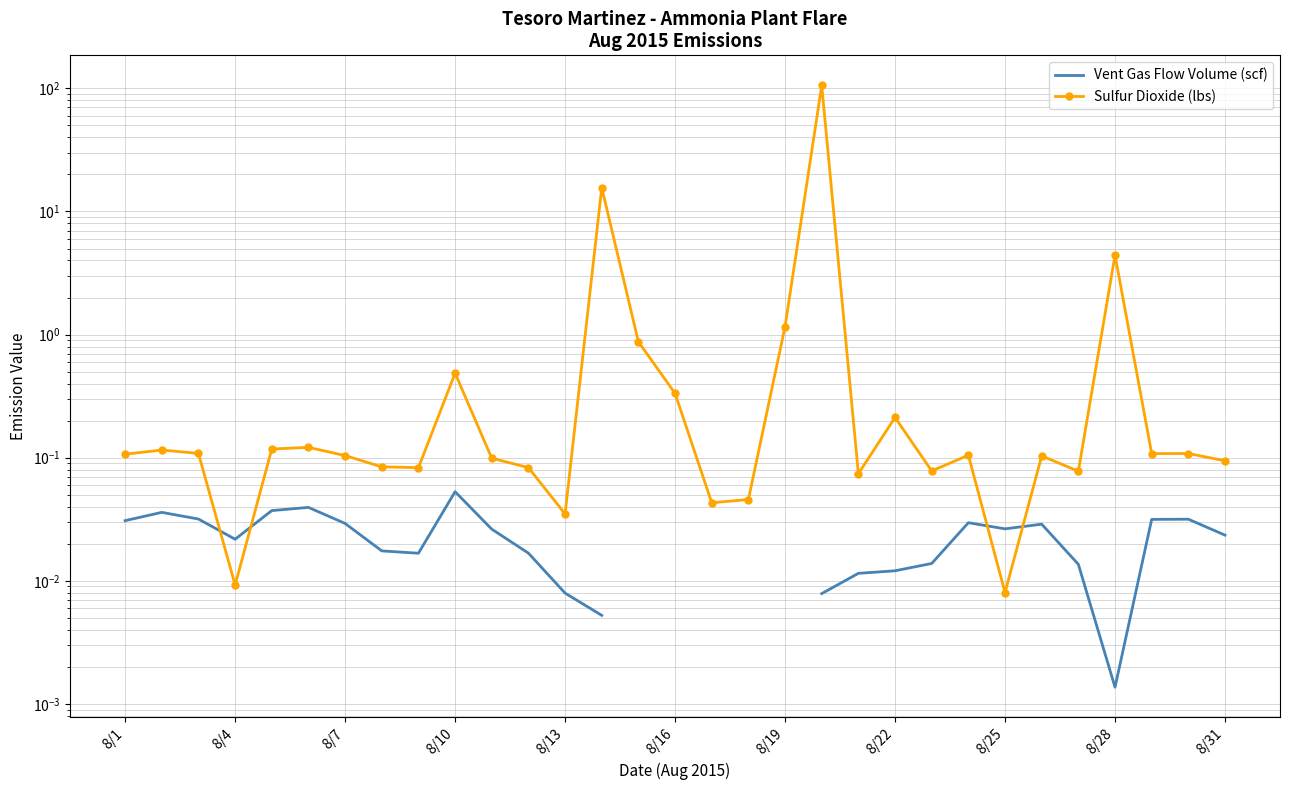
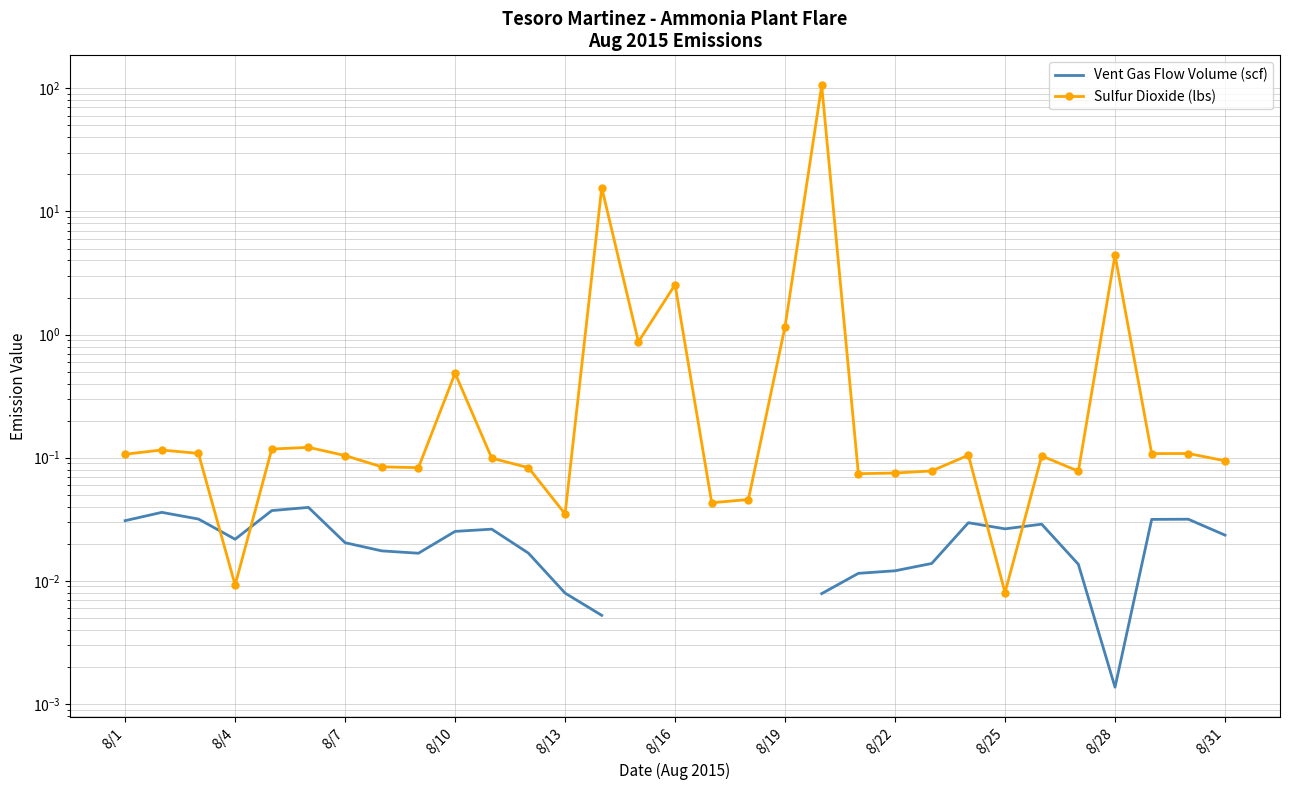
  {
    "Vent Gas Flow Volume (scf)": {
      "8/1": 0.031,
      "8/4": 0.022,
-     "8/7": 0.029,
-     "8/10": 0.053,
+     "8/7": 0.020,
+     "8/10": 0.025,
      "8/13": 0.008,
      "8/22": 0.012,
      "8/25": 0.026,
      "8/28": 0.0014,
      "8/31": 0.023
    },
    "Sulfur Dioxide (lbs)": {
      "8/1": 0.11,
      "8/4": 0.009,
      "8/7": 0.10,
      "8/10": 0.49,
      "8/13": 0.035,
-     "8/16": 0.33,
+     "8/16": 2.5,
      "8/19": 1.2,
-     "8/22": 0.21,
+     "8/22": 0.08,
      "8/25": 0.008,
      "8/28": 4.4,
      "8/31": 0.09
    }
  }
